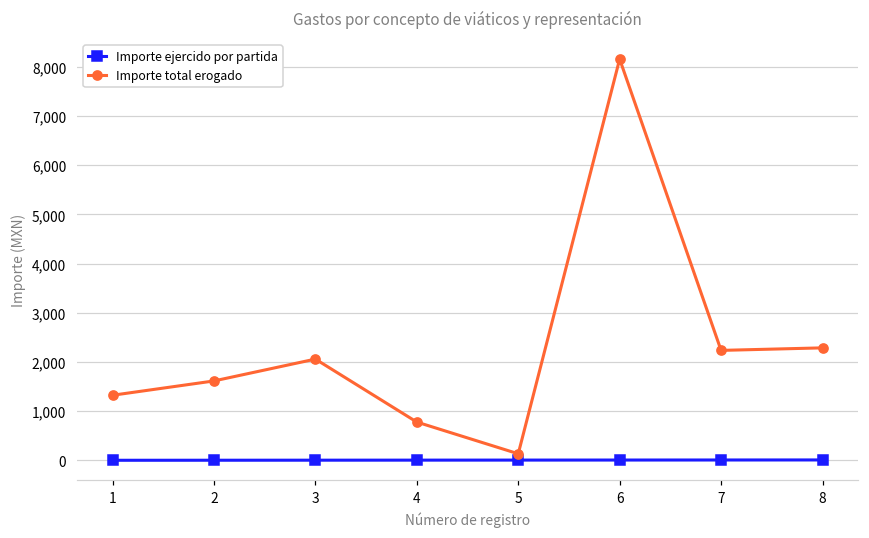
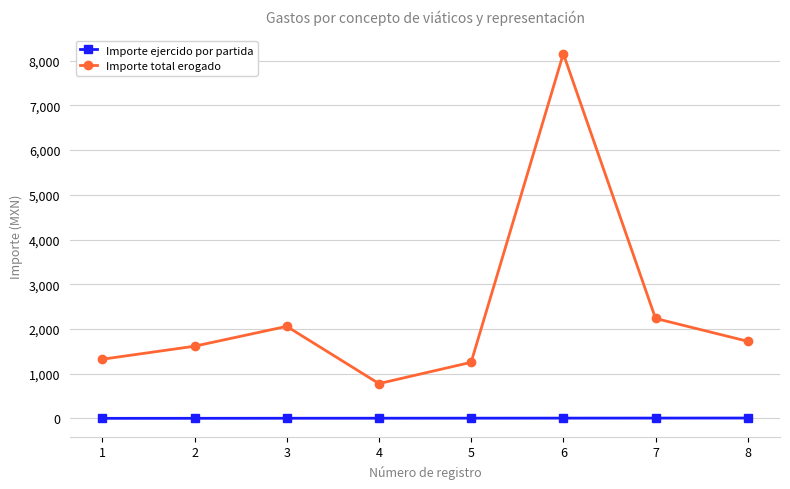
  {
    "Importe ejercido por partida": {
      "1": "0",
      "2": "0",
      "3": "0",
      "4": "0",
      "5": "0",
      "6": "0",
      "7": "0",
      "8": "0"
    },
    "Importe total erogado": {
      "1": "1,300",
      "2": "1,600",
      "3": "2,100",
      "4": "800",
-     "5": "100",
+     "5": "1,300",
      "6": "8,200",
      "7": "2,200",
-     "8": "2,300"
+     "8": "1,700"
    }
  }
